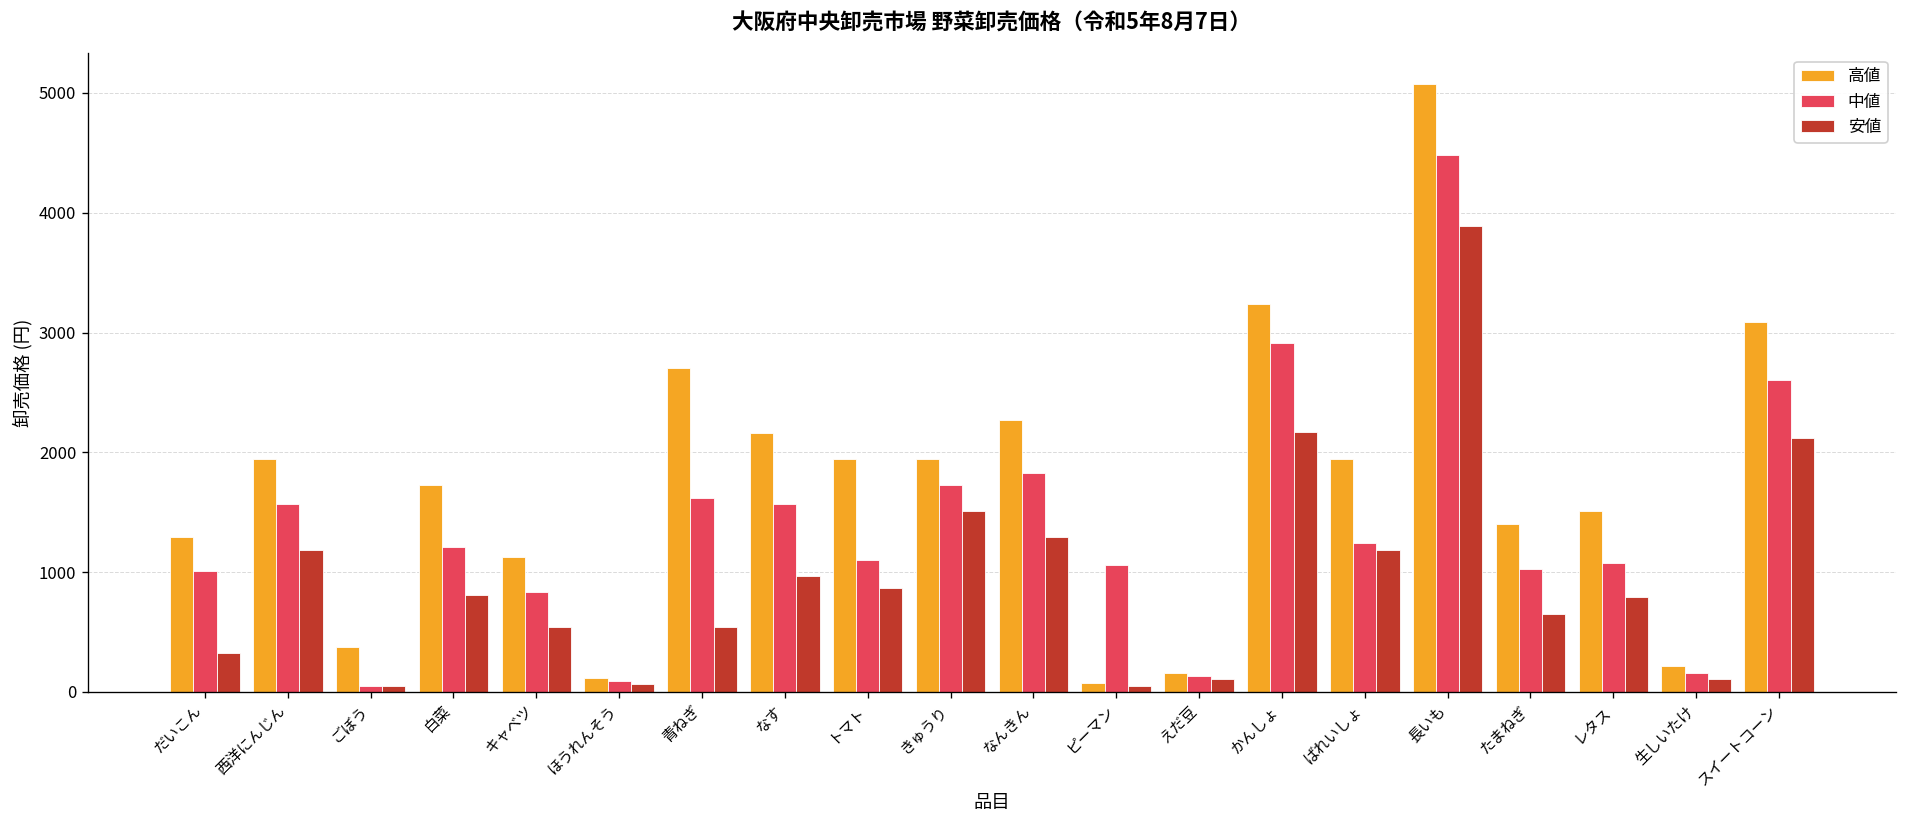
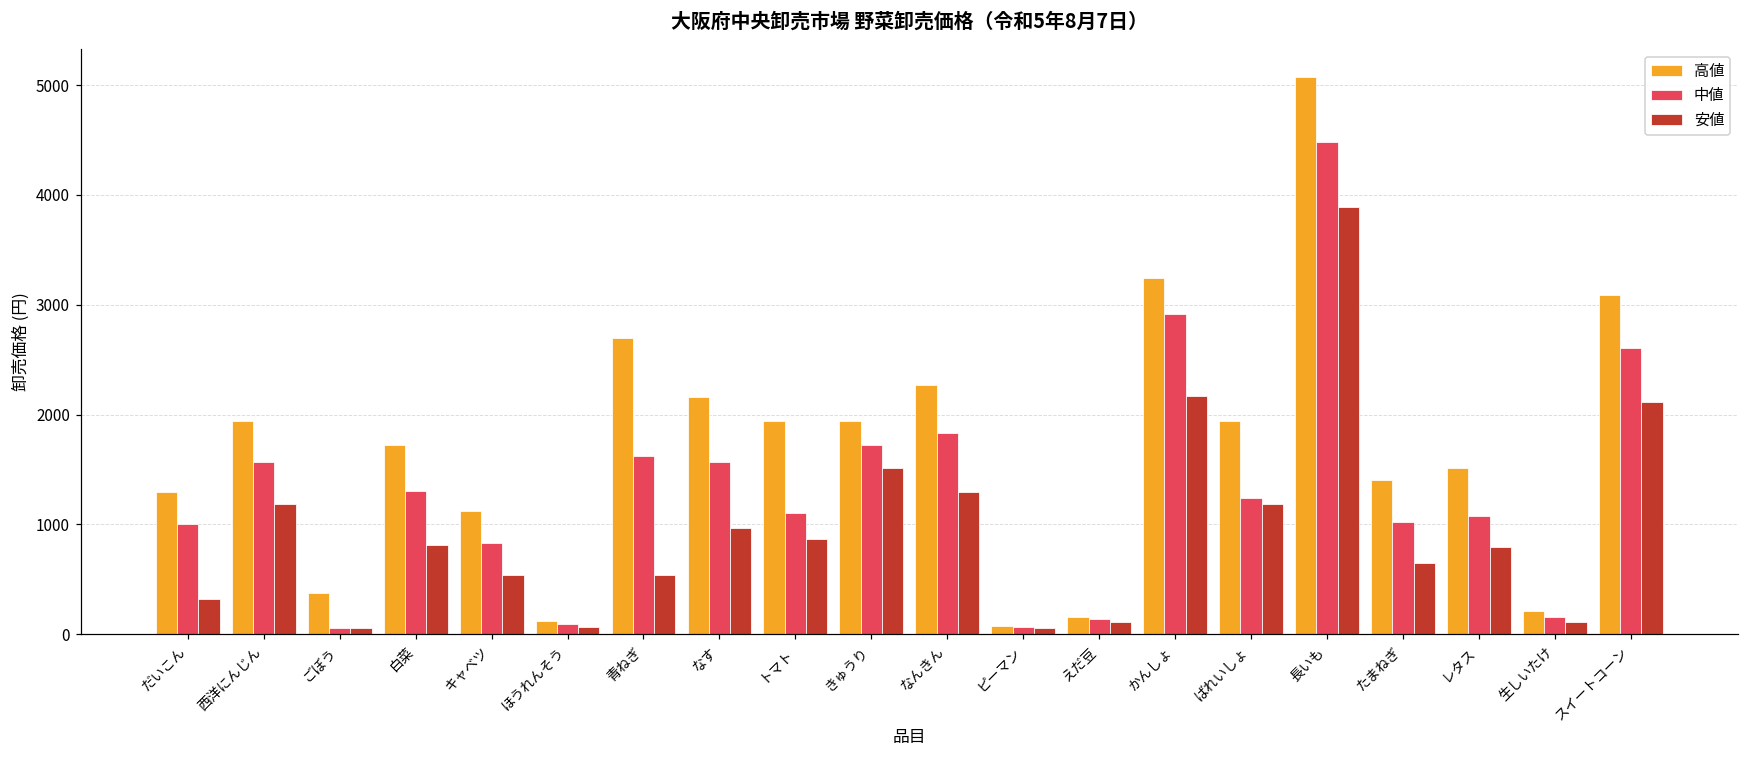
  {
    "高値": {
      "だいこん": 1300,
      "西洋にんじん": 1900,
      "ごぼう": 400,
      "白菜": 1700,
      "キャベツ": 1100,
      "ほうれんそう": 100,
      "青ねぎ": 2700,
      "なす": 2200,
      "トマト": 1900,
      "きゅうり": 1900,
      "なんきん": 2300,
      "ピーマン": 100,
      "えだ豆": 200,
      "かんしょ": 3200,
      "ばれいしょ": 1900,
      "長いも": 5100,
      "たまねぎ": 1400,
      "レタス": 1500,
      "生しいたけ": 200,
      "スイートコーン": 3100
    },
    "中値": {
      "だいこん": 1000,
      "西洋にんじん": 1600,
      "ごぼう": 100,
-     "白菜": 1200,
+     "白菜": 1300,
      "キャベツ": 800,
      "ほうれんそう": 100,
      "青ねぎ": 1600,
      "なす": 1600,
      "トマト": 1100,
      "きゅうり": 1700,
      "なんきん": 1800,
-     "ピーマン": 1100,
+     "ピーマン": 100,
      "えだ豆": 100,
      "かんしょ": 2900,
      "ばれいしょ": 1200,
      "長いも": 4500,
      "たまねぎ": 1000,
      "レタス": 1100,
      "生しいたけ": 200,
      "スイートコーン": 2600
    },
    "安値": {
      "だいこん": 300,
      "西洋にんじん": 1200,
      "ごぼう": 100,
      "白菜": 800,
      "キャベツ": 500,
      "ほうれんそう": 100,
      "青ねぎ": 500,
      "なす": 1000,
      "トマト": 900,
      "きゅうり": 1500,
      "なんきん": 1300,
      "ピーマン": 100,
      "えだ豆": 100,
      "かんしょ": 2200,
      "ばれいしょ": 1200,
      "長いも": 3900,
      "たまねぎ": 600,
      "レタス": 800,
      "生しいたけ": 100,
      "スイートコーン": 2100
    }
  }
